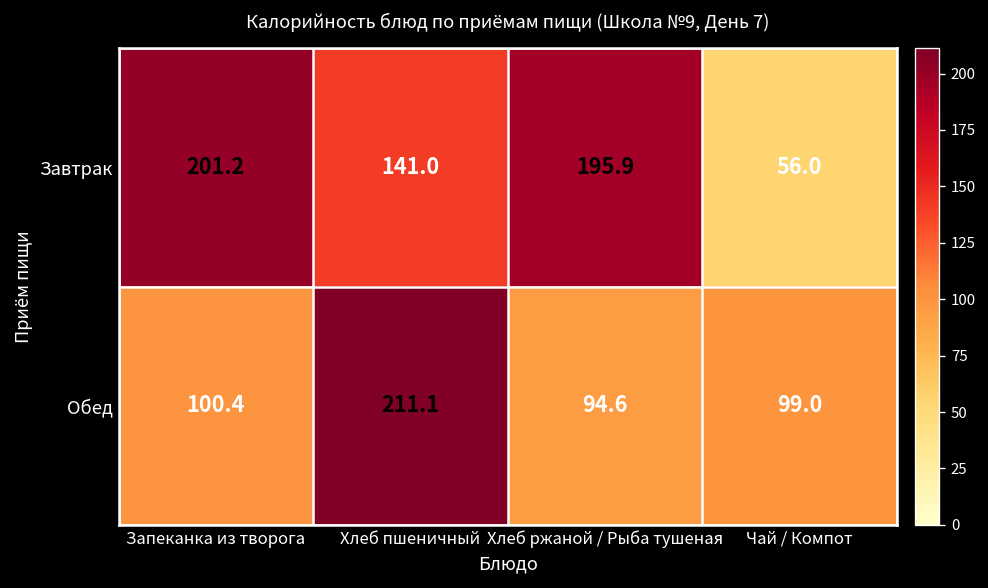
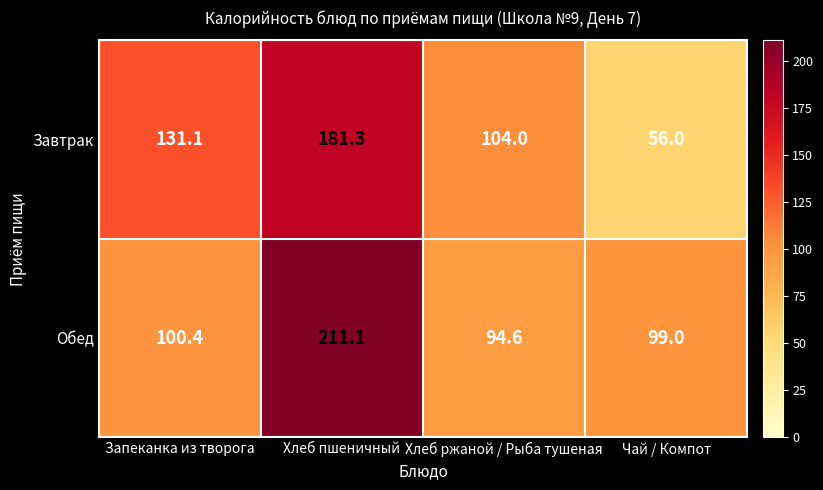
  {
    "Завтрак": {
-     "Запеканка из творога": 201.2,
-     "Хлеб пшеничный": 141.0,
-     "Хлеб ржаной / Рыба тушеная": 195.9,
+     "Запеканка из творога": 131.1,
+     "Хлеб пшеничный": 181.3,
+     "Хлеб ржаной / Рыба тушеная": 104.0,
      "Чай / Компот": 56.0
    },
    "Обед": {
      "Запеканка из творога": 100.4,
      "Хлеб пшеничный": 211.1,
      "Хлеб ржаной / Рыба тушеная": 94.6,
      "Чай / Компот": 99.0
    }
  }
